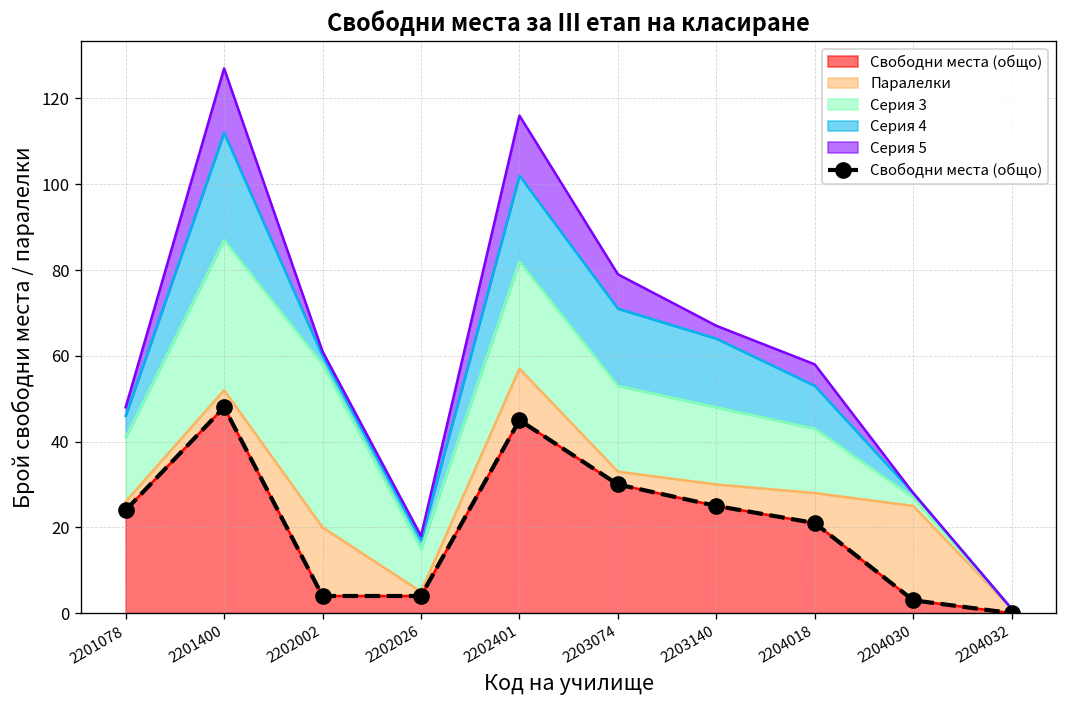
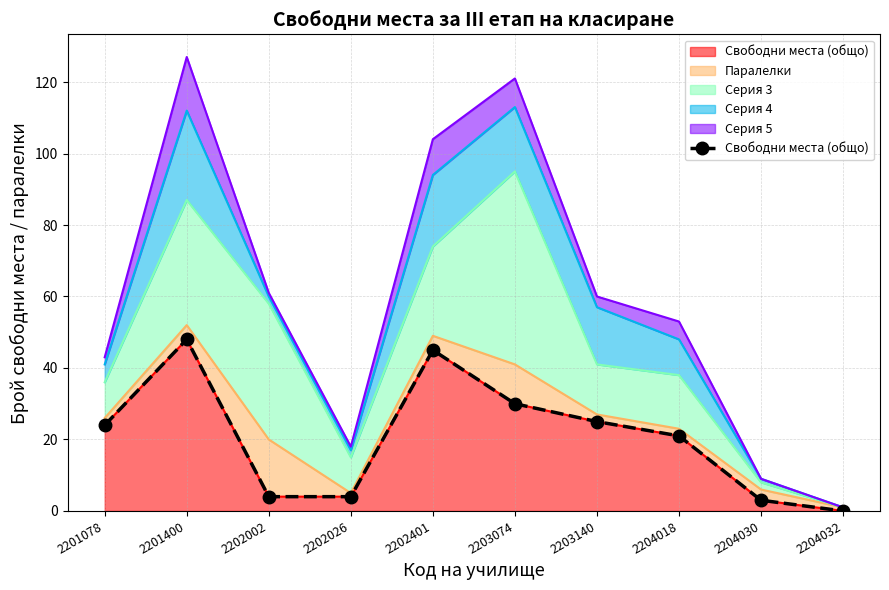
  {
    "Паралелки": {
      "2201078": 2,
      "2201400": 4,
      "2202002": 16,
      "2202026": 1,
-     "2202401": 12,
-     "2203074": 3,
-     "2203140": 5,
-     "2204018": 7,
-     "2204030": 22
+     "2202401": 4,
+     "2203074": 11,
+     "2203140": 2,
+     "2204018": 2,
+     "2204030": 3
    },
    "Серия 3": {
-     "2201078": 15,
+     "2201078": 10,
      "2201400": 35,
      "2202002": 38,
      "2202026": 10,
      "2202401": 25,
-     "2203074": 20,
-     "2203140": 18,
+     "2203074": 54,
+     "2203140": 14,
      "2204018": 15,
      "2204030": 2
    },
    "Серия 4": {
      "2201078": 5,
      "2201400": 25,
      "2202002": 2,
      "2202026": 2,
      "2202401": 20,
      "2203074": 18,
      "2203140": 16,
      "2204018": 10
    },
    "Серия 5": {
      "2201078": 2,
      "2201400": 15,
      "2202002": 1,
      "2202026": 1,
-     "2202401": 14,
+     "2202401": 10,
      "2203074": 8,
      "2203140": 3,
      "2204018": 5
    }
  }
